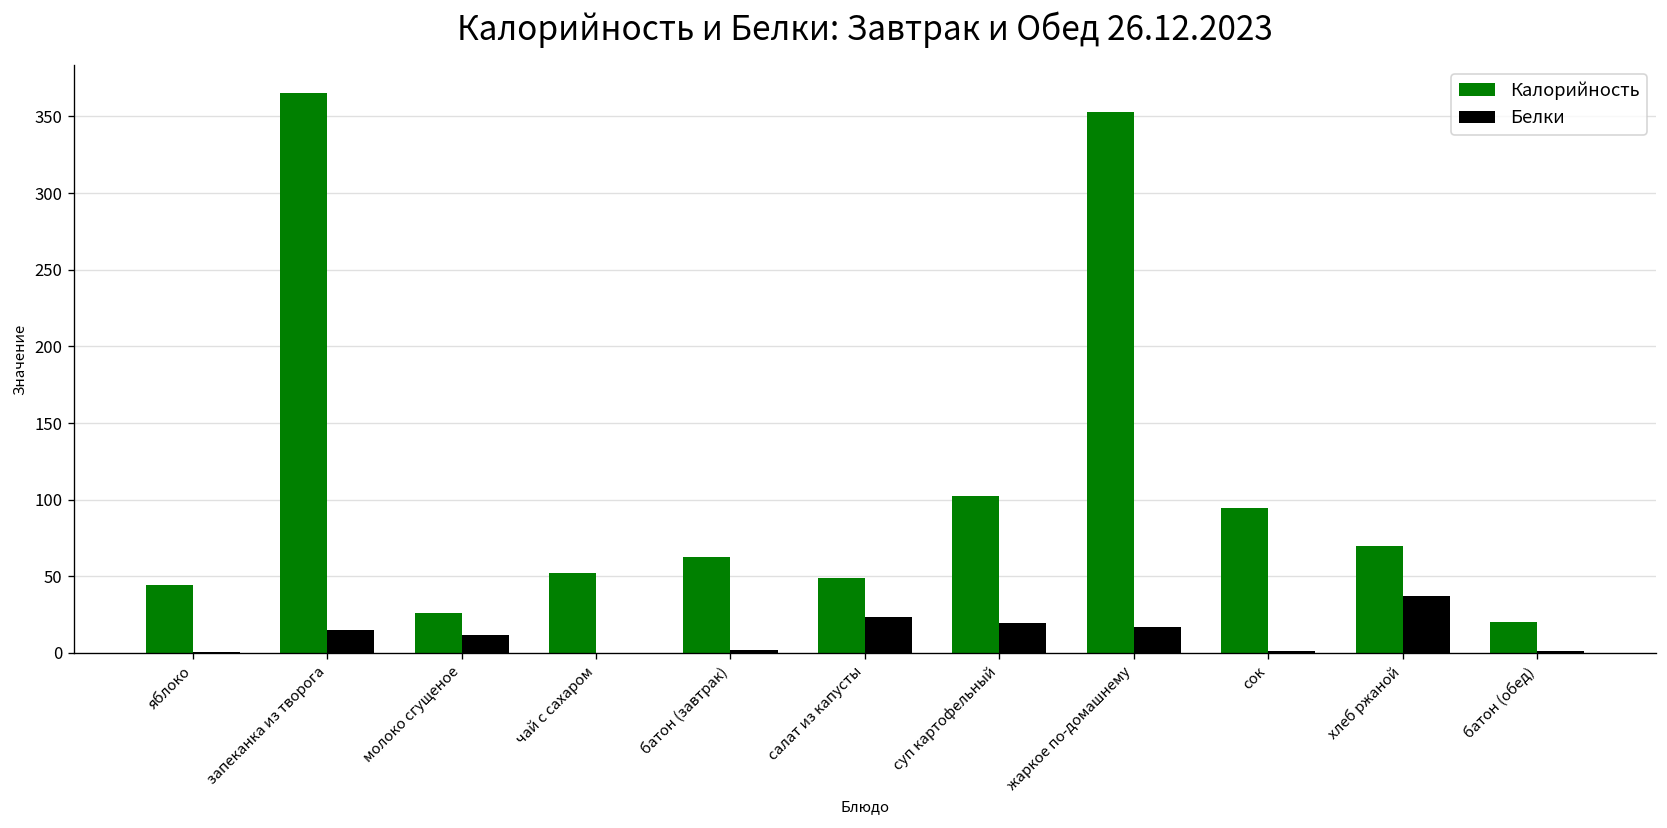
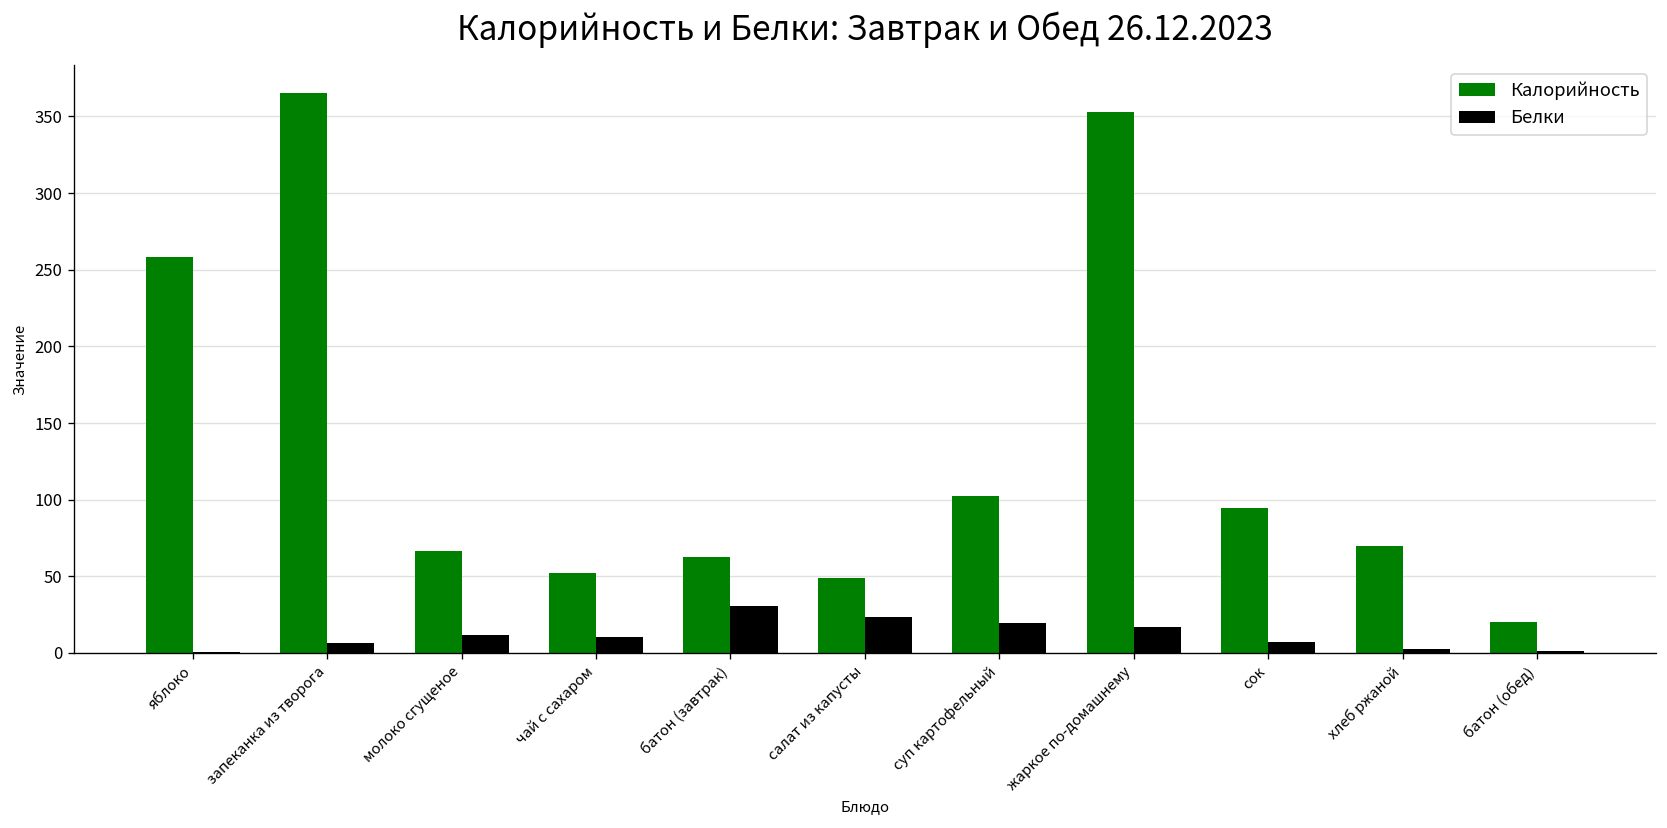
  {
    "Калорийность": {
-     "яблоко": 44,
+     "яблоко": 258,
      "запеканка из творога": 365,
-     "молоко сгущеное": 26,
+     "молоко сгущеное": 67,
      "чай с сахаром": 52,
      "батон (завтрак)": 63,
      "салат из капусты": 49,
      "суп картофельный": 102,
      "жаркое по-домашнему": 353,
      "сок": 95,
      "хлеб ржаной": 70,
      "батон (обед)": 20
    },
    "Белки": {
-     "запеканка из творога": 15,
+     "запеканка из творога": 6,
      "молоко сгущеное": 12,
-     "чай с сахаром": 0,
-     "батон (завтрак)": 2,
+     "чай с сахаром": 11,
+     "батон (завтрак)": 31,
      "салат из капусты": 24,
      "суп картофельный": 20,
      "жаркое по-домашнему": 17,
-     "сок": 1,
-     "хлеб ржаной": 37
+     "сок": 7,
+     "хлеб ржаной": 3
    }
  }
